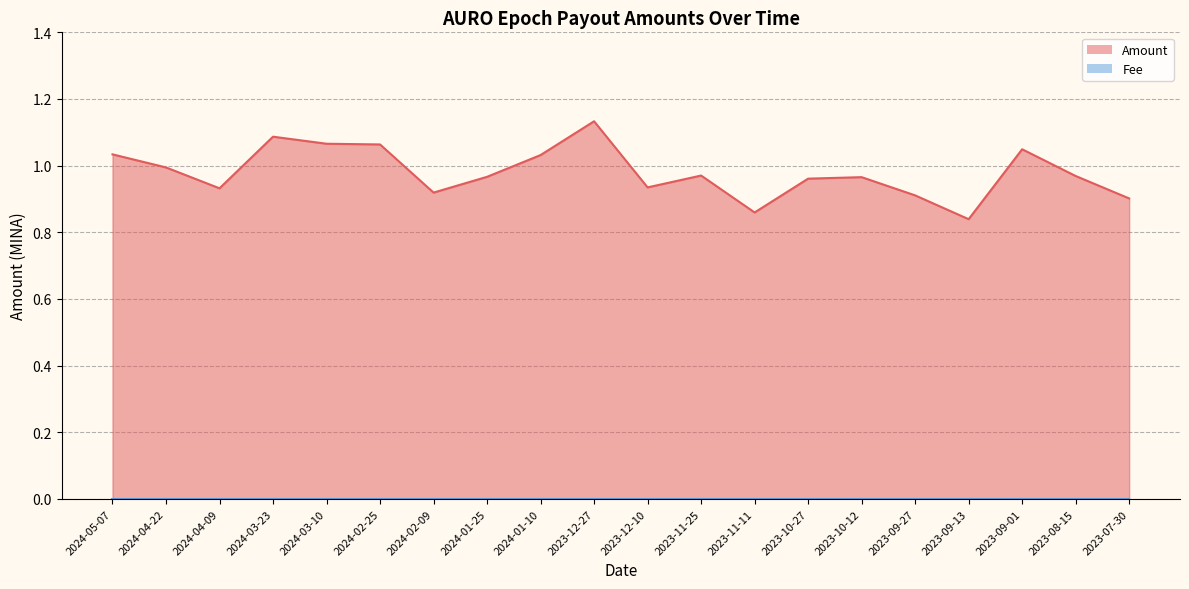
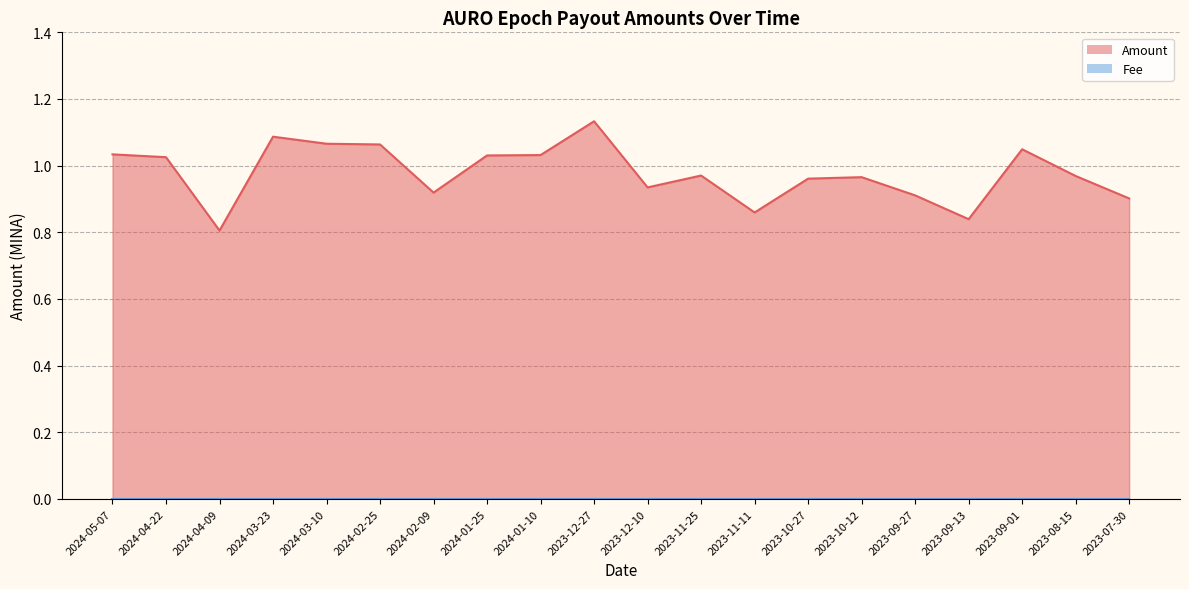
  {
    "Amount": {
      "2024-05-07": 1.03,
-     "2024-04-22": 0.99,
-     "2024-04-09": 0.93,
+     "2024-04-22": 1.03,
+     "2024-04-09": 0.81,
      "2024-03-23": 1.09,
      "2024-03-10": 1.07,
      "2024-02-25": 1.06,
      "2024-02-09": 0.92,
-     "2024-01-25": 0.97,
+     "2024-01-25": 1.03,
      "2024-01-10": 1.03,
      "2023-12-27": 1.13,
      "2023-12-10": 0.93,
      "2023-11-25": 0.97,
      "2023-11-11": 0.86,
      "2023-10-27": 0.96,
      "2023-10-12": 0.97,
      "2023-09-27": 0.91,
      "2023-09-13": 0.84,
      "2023-09-01": 1.05,
      "2023-08-15": 0.97,
      "2023-07-30": 0.90
    },
    "Fee": {
      "2024-05-07": 0.00,
      "2024-04-22": 0.00,
      "2024-04-09": 0.00,
      "2024-03-23": 0.00,
      "2024-03-10": 0.00,
      "2024-02-25": 0.00,
      "2024-02-09": 0.00,
      "2024-01-25": 0.00,
      "2024-01-10": 0.00,
      "2023-12-27": 0.00,
      "2023-12-10": 0.00,
      "2023-11-25": 0.00,
      "2023-11-11": 0.00,
      "2023-10-27": 0.00,
      "2023-10-12": 0.00,
      "2023-09-27": 0.00,
      "2023-09-13": 0.00,
      "2023-09-01": 0.00,
      "2023-08-15": 0.00,
      "2023-07-30": 0.00
    }
  }
